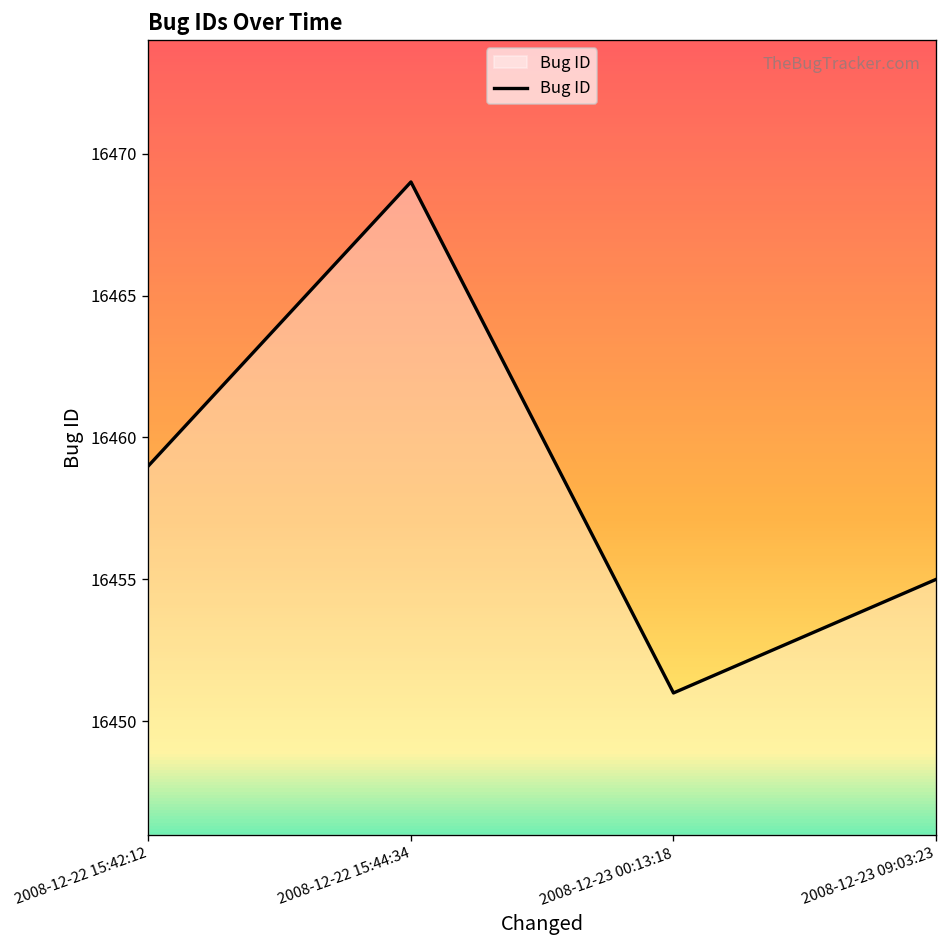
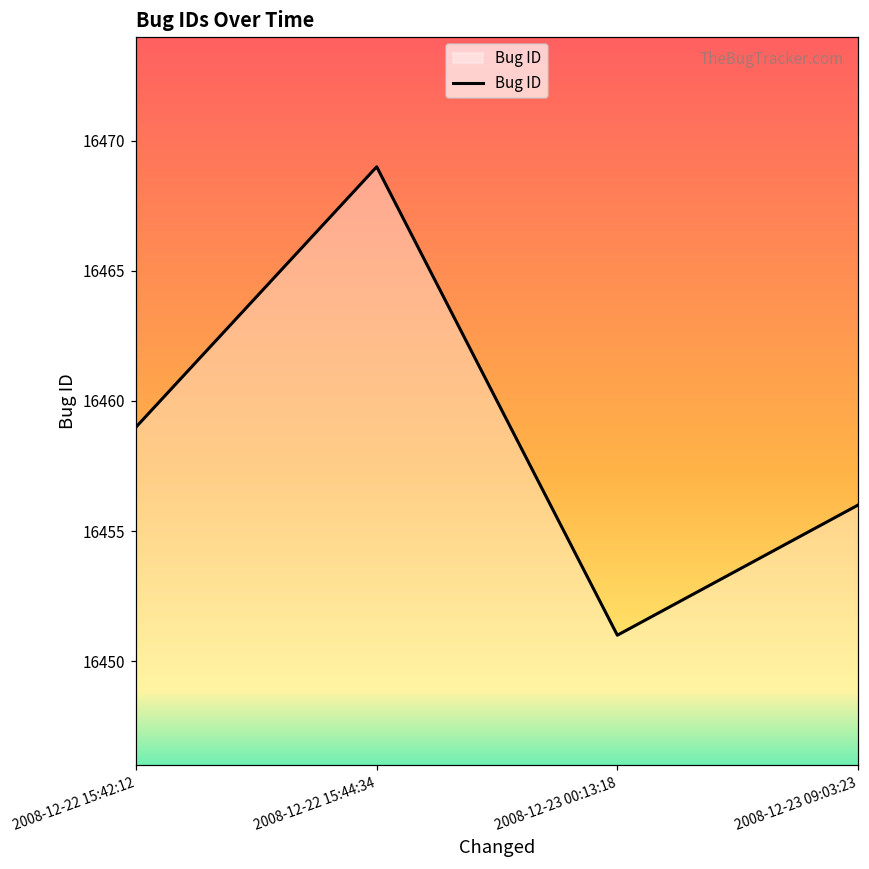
  {
    "2008-12-22 15:42:12": 16459,
    "2008-12-22 15:44:34": 16469,
    "2008-12-23 00:13:18": 16451,
-   "2008-12-23 09:03:23": 16455
+   "2008-12-23 09:03:23": 16456
  }
